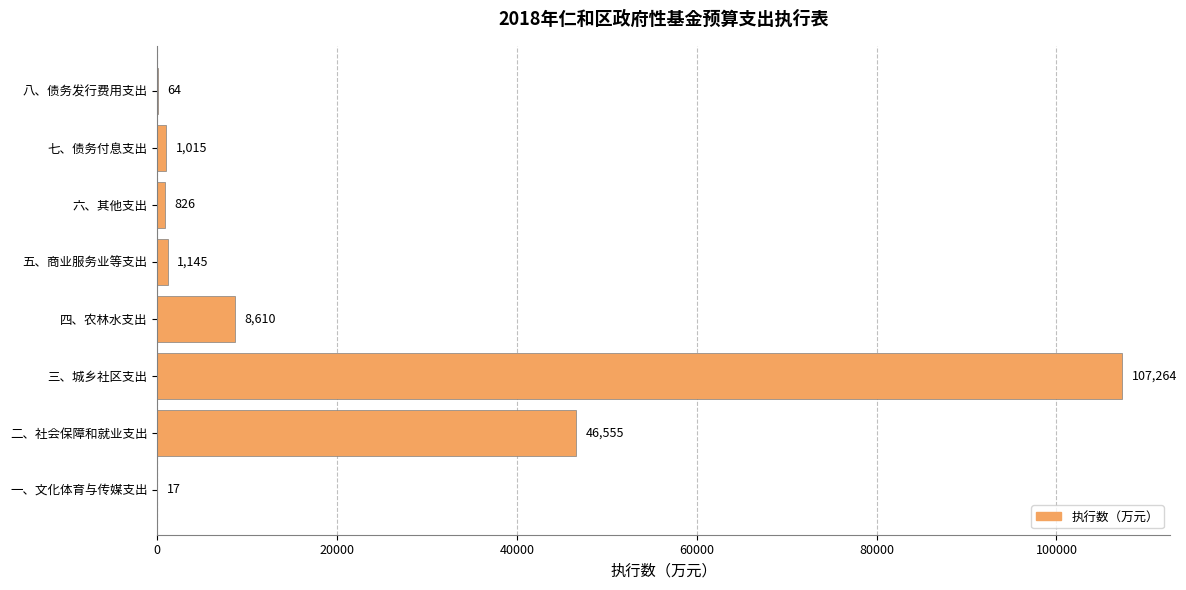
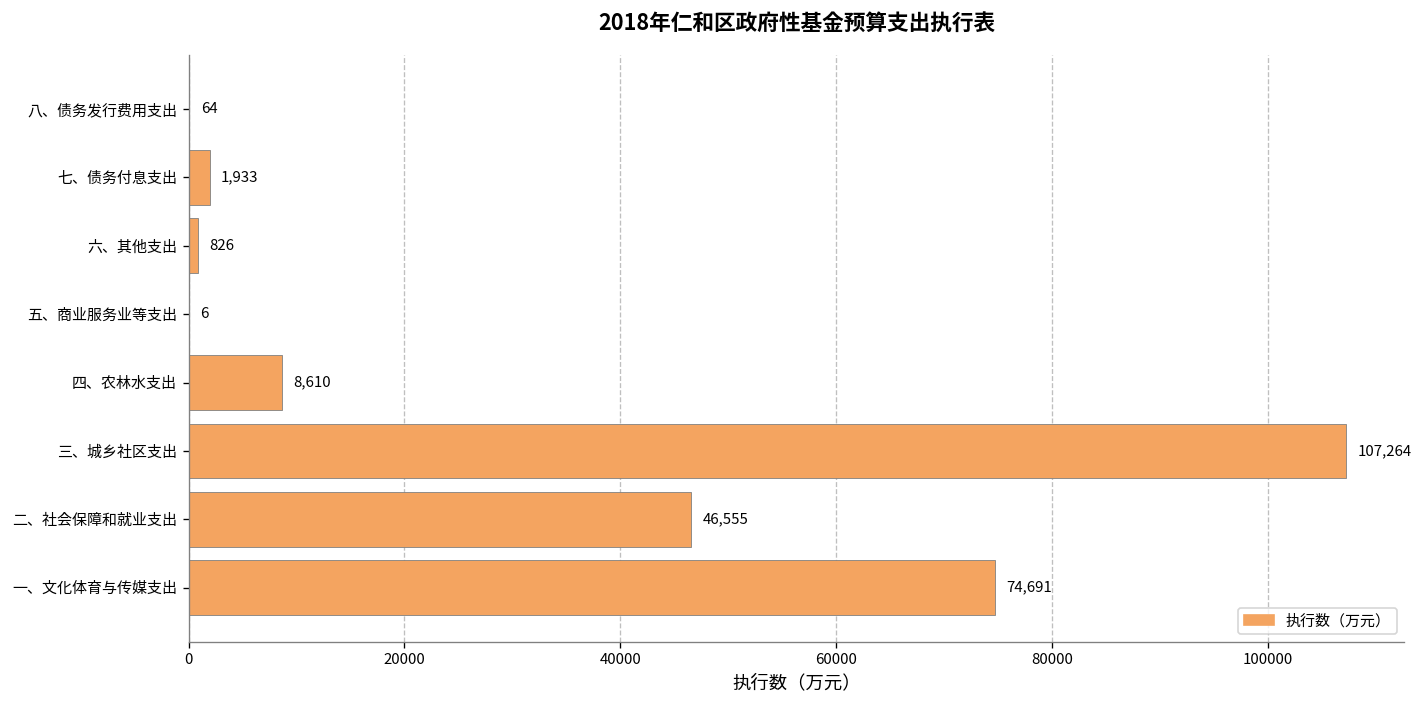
  {
    "八、债务发行费用支出": "64",
-   "七、债务付息支出": "1,015",
+   "七、债务付息支出": "1,933",
    "六、其他支出": "826",
-   "五、商业服务业等支出": "1,145",
+   "五、商业服务业等支出": "6",
    "四、农林水支出": "8,610",
    "三、城乡社区支出": "107,264",
    "二、社会保障和就业支出": "46,555",
-   "一、文化体育与传媒支出": "17"
+   "一、文化体育与传媒支出": "74,691"
  }
